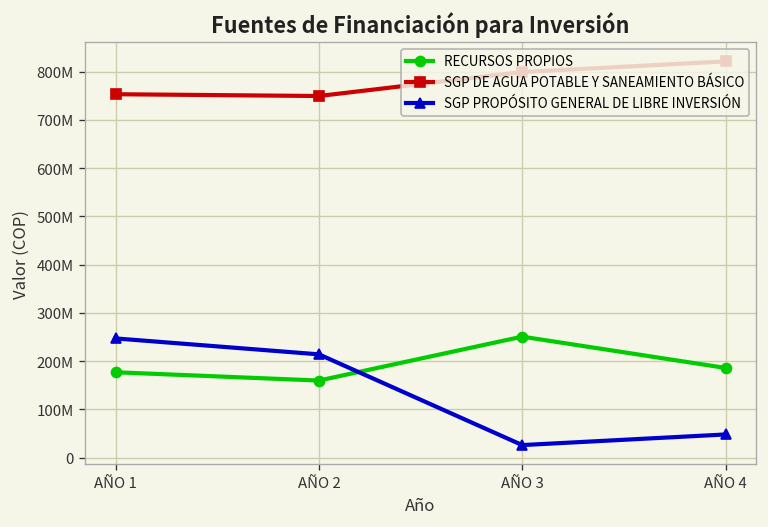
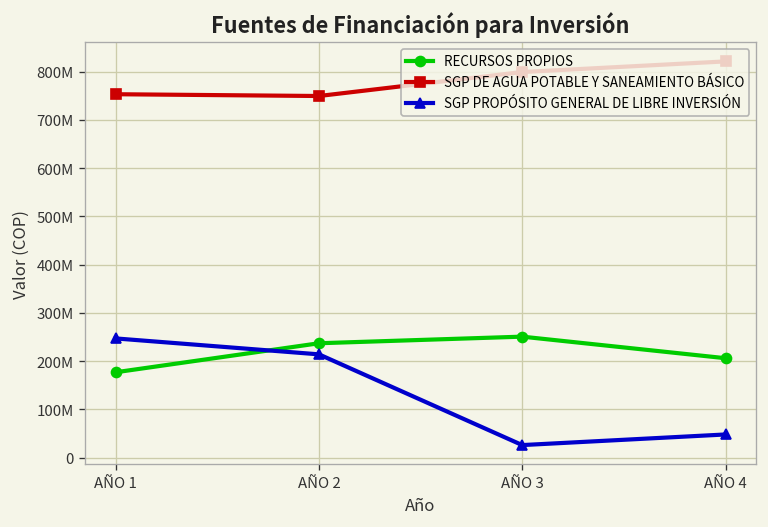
  {
    "RECURSOS PROPIOS": {
      "AÑO 1": 180000000,
-     "AÑO 2": 160000000,
+     "AÑO 2": 240000000,
      "AÑO 3": 250000000,
-     "AÑO 4": 190000000
+     "AÑO 4": 210000000
    },
    "SGP DE AGUA POTABLE Y SANEAMIENTO BÁSICO": {
      "AÑO 1": 750000000,
      "AÑO 2": 750000000
    },
    "SGP PROPÓSITO GENERAL DE LIBRE INVERSIÓN": {
      "AÑO 1": 250000000,
      "AÑO 2": 210000000,
      "AÑO 3": 30000000,
      "AÑO 4": 50000000
    }
  }
